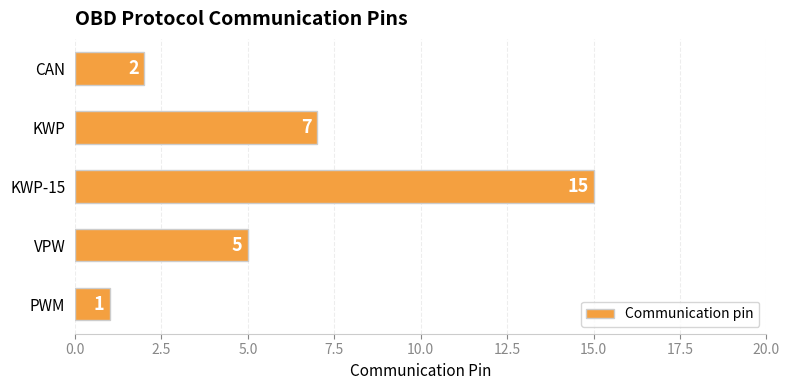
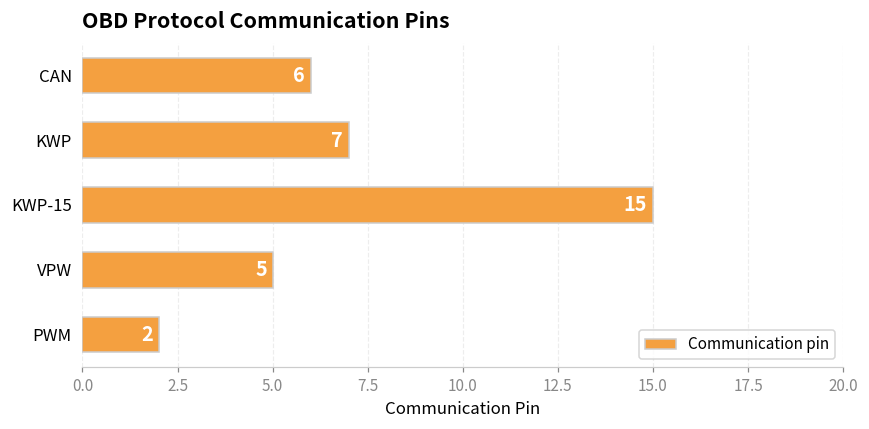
  {
-   "CAN": 2,
+   "CAN": 6,
    "KWP": 7,
    "KWP-15": 15,
    "VPW": 5,
-   "PWM": 1
+   "PWM": 2
  }
